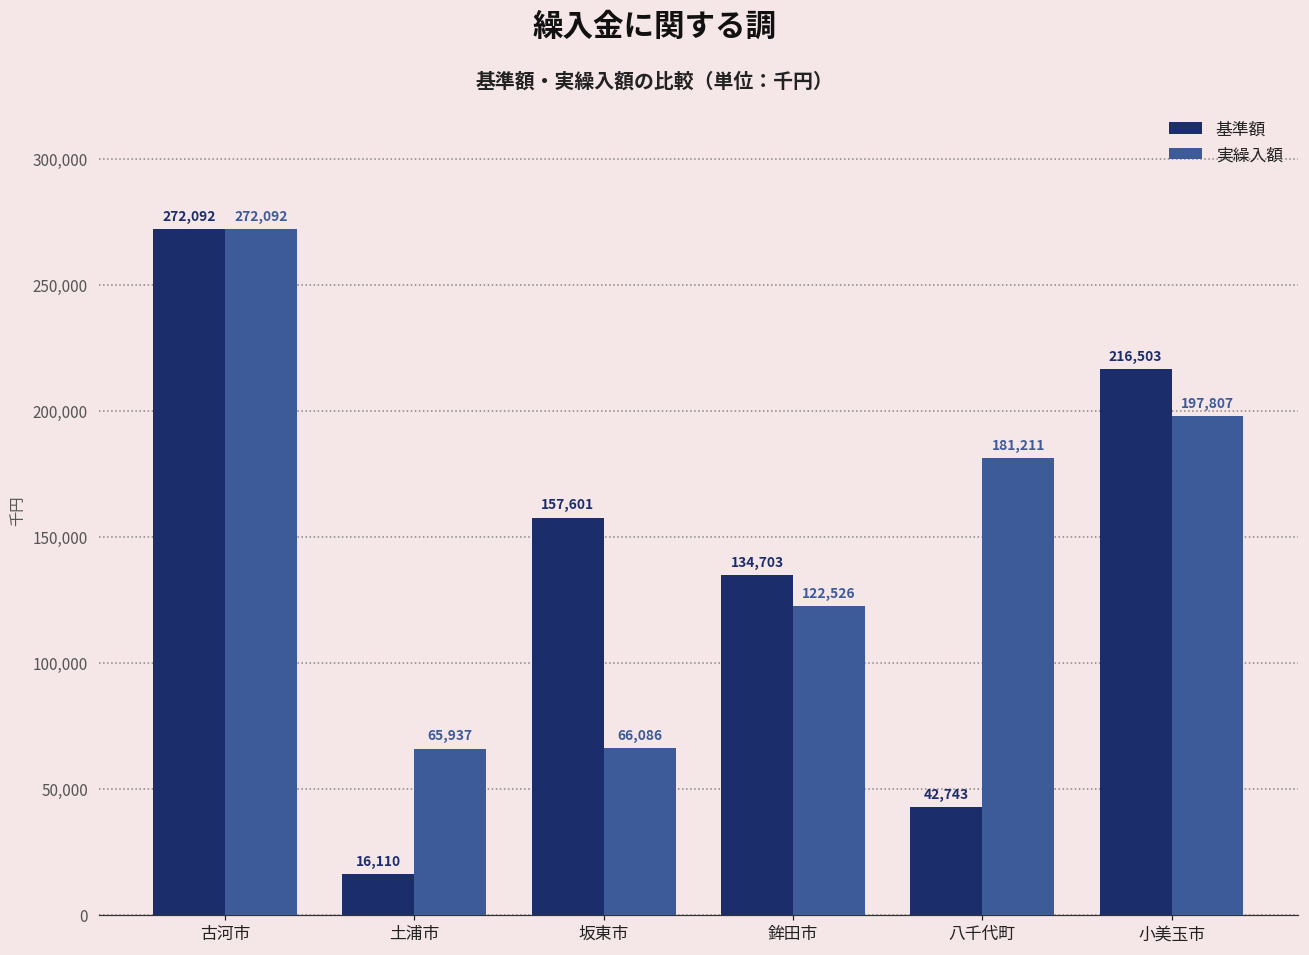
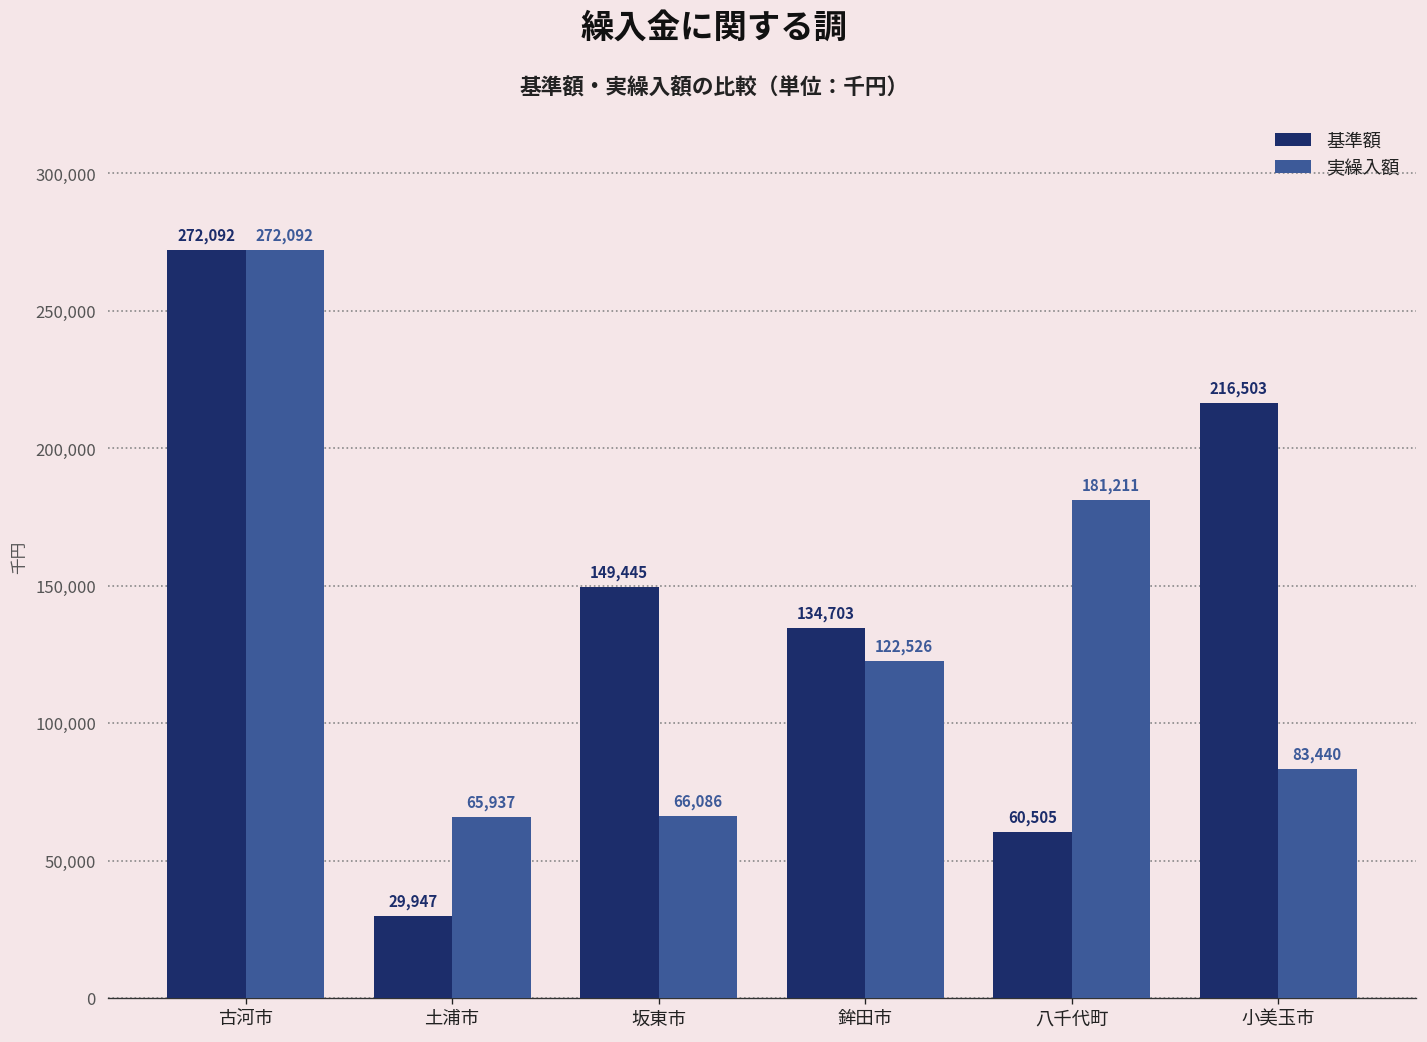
  {
    "基準額": {
      "古河市": "272,092",
-     "土浦市": "16,110",
-     "坂東市": "157,601",
+     "土浦市": "29,947",
+     "坂東市": "149,445",
      "鉾田市": "134,703",
-     "八千代町": "42,743",
+     "八千代町": "60,505",
      "小美玉市": "216,503"
    },
    "実繰入額": {
      "古河市": "272,092",
      "土浦市": "65,937",
      "坂東市": "66,086",
      "鉾田市": "122,526",
      "八千代町": "181,211",
-     "小美玉市": "197,807"
+     "小美玉市": "83,440"
    }
  }
